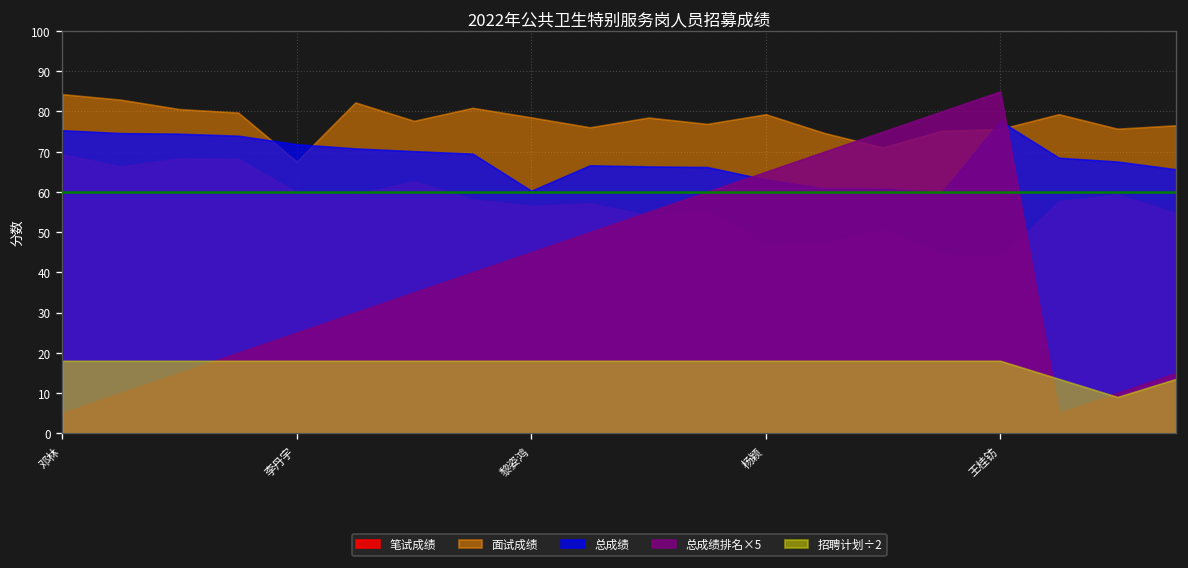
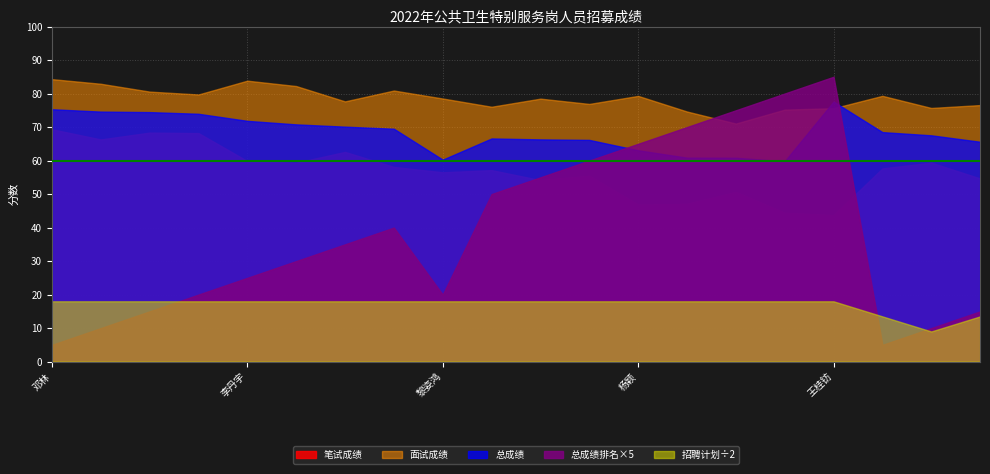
  {
    "笔试成绩": {
      "邓林": 69,
      "李丹宇": 60,
      "黎姿鸿": 57,
      "杨颖": 47,
      "王桂钫": 44
    },
    "面试成绩": {
      "邓林": 84,
-     "李丹宇": 68,
+     "李丹宇": 84,
      "黎姿鸿": 79,
      "杨颖": 79,
      "王桂钫": 76
    },
    "总成绩": {
      "邓林": 75,
      "李丹宇": 72,
      "黎姿鸿": 60,
      "杨颖": 63,
      "王桂钫": 78
    },
    "总成绩排名×5": {
      "邓林": 5,
      "李丹宇": 25,
-     "黎姿鸿": 45,
+     "黎姿鸿": 20,
      "杨颖": 65,
      "王桂钫": 85
    },
    "招聘计划÷2": {
      "邓林": 18,
      "李丹宇": 18,
      "黎姿鸿": 18,
      "杨颖": 18,
      "王桂钫": 18
    }
  }
